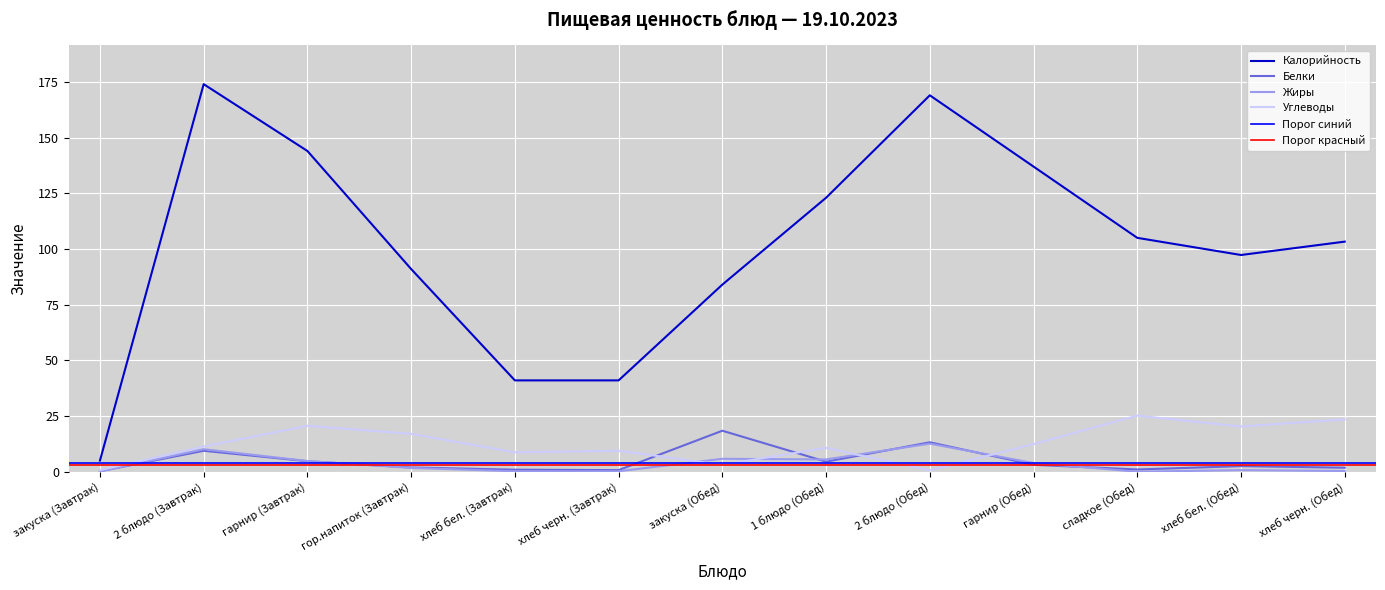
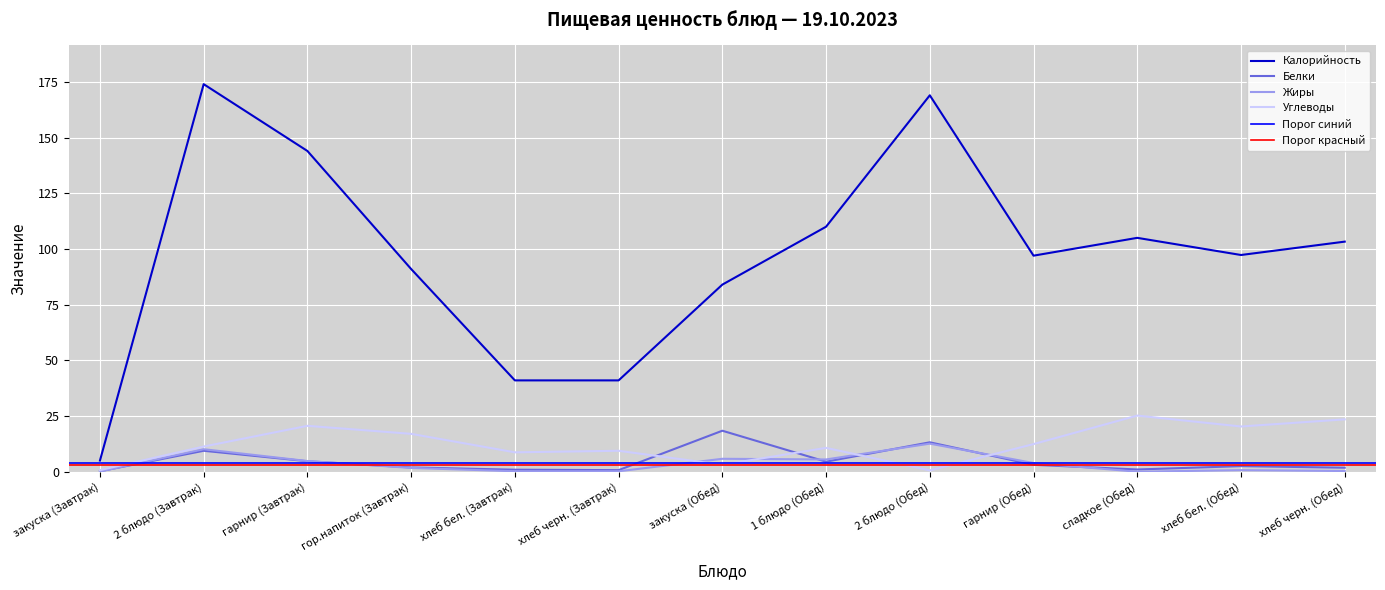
  {
    "Калорийность": {
      "закуска (Завтрак)": 5,
      "2 блюдо (Завтрак)": 174,
      "гарнир (Завтрак)": 144,
      "гор.напиток (Завтрак)": 91,
      "хлеб бел. (Завтрак)": 41,
      "хлеб черн. (Завтрак)": 41,
      "закуска (Обед)": 84,
-     "1 блюдо (Обед)": 123,
+     "1 блюдо (Обед)": 110,
      "2 блюдо (Обед)": 169,
-     "гарнир (Обед)": 137,
+     "гарнир (Обед)": 97,
      "сладкое (Обед)": 105,
      "хлеб бел. (Обед)": 97,
      "хлеб черн. (Обед)": 103
    },
    "Белки": {
      "закуска (Обед)": 18,
      "хлеб бел. (Обед)": 3,
      "хлеб черн. (Обед)": 2
    },
    "Жиры": {
      "закуска (Обед)": 6,
      "хлеб бел. (Обед)": 1,
      "хлеб черн. (Обед)": 0
    },
    "Углеводы": {
      "2 блюдо (Завтрак)": 11,
      "гарнир (Завтрак)": 21,
      "гор.напиток (Завтрак)": 17,
      "хлеб бел. (Завтрак)": 9,
      "хлеб черн. (Завтрак)": 9,
      "закуска (Обед)": 3,
      "1 блюдо (Обед)": 11,
      "2 блюдо (Обед)": 1,
      "гарнир (Обед)": 12,
      "сладкое (Обед)": 25,
      "хлеб бел. (Обед)": 20,
      "хлеб черн. (Обед)": 24
    }
  }
